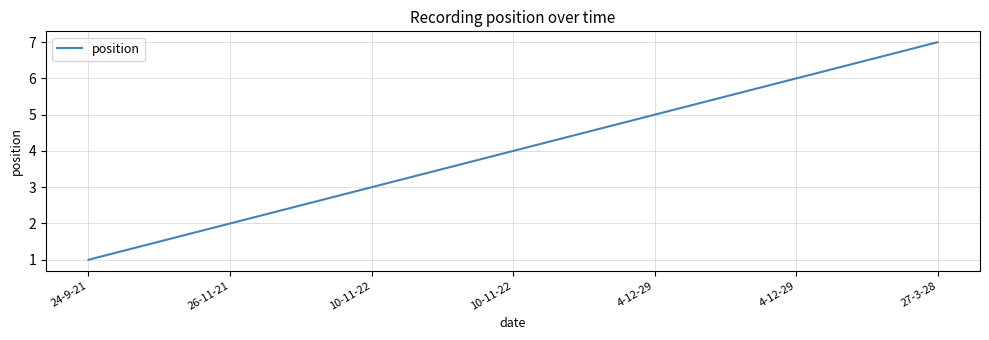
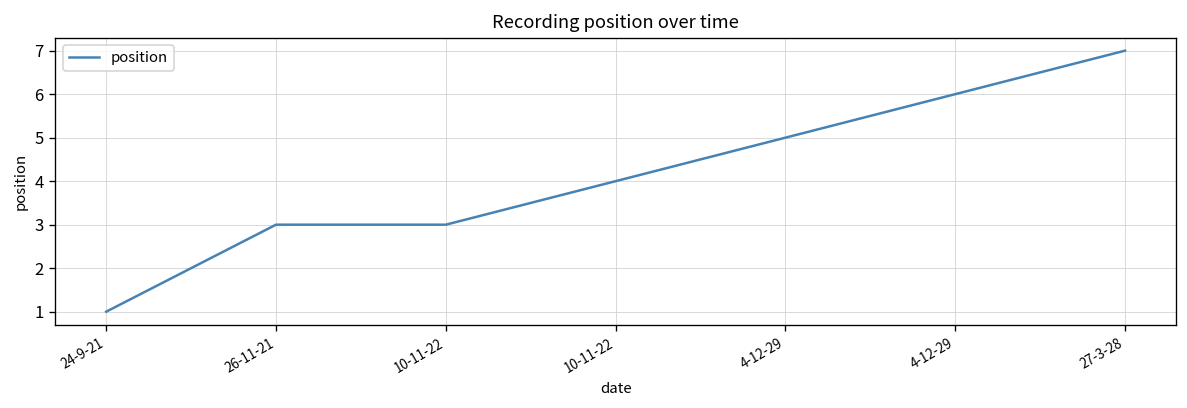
  {
    "24-9-21": 1,
-   "26-11-21": 2,
+   "26-11-21": 3,
    "27-3-28": 7
  }
